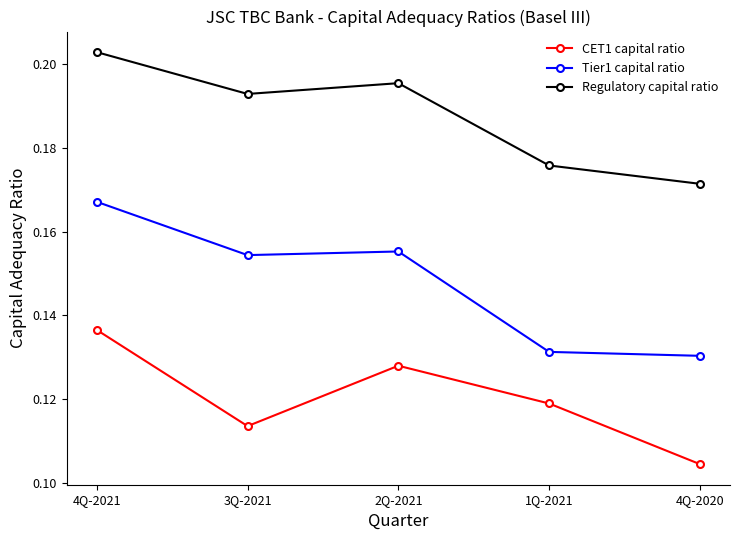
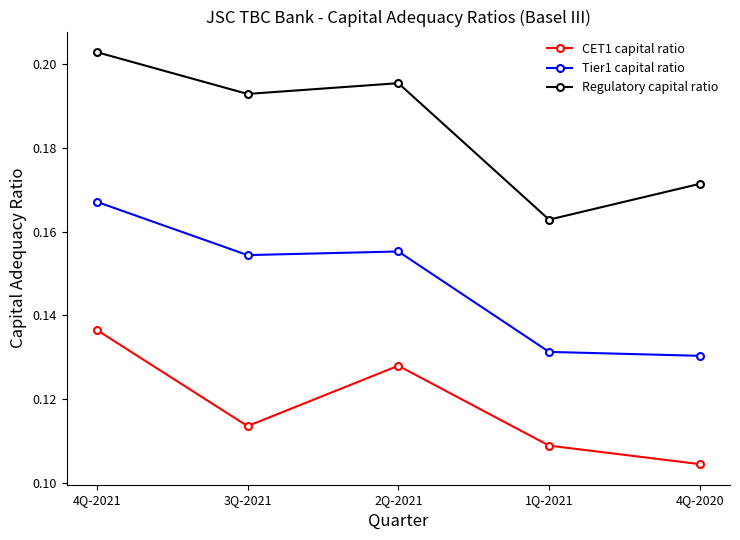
  {
    "CET1 capital ratio": {
      "4Q-2021": 0.137,
      "3Q-2021": 0.114,
      "2Q-2021": 0.128,
-     "1Q-2021": 0.119,
+     "1Q-2021": 0.109,
      "4Q-2020": 0.104
    },
    "Tier1 capital ratio": {
      "4Q-2021": 0.167,
      "3Q-2021": 0.154,
      "2Q-2021": 0.155,
      "1Q-2021": 0.131,
      "4Q-2020": 0.130
    },
    "Regulatory capital ratio": {
      "4Q-2021": 0.203,
      "3Q-2021": 0.193,
      "2Q-2021": 0.196,
-     "1Q-2021": 0.176,
+     "1Q-2021": 0.163,
      "4Q-2020": 0.171
    }
  }
